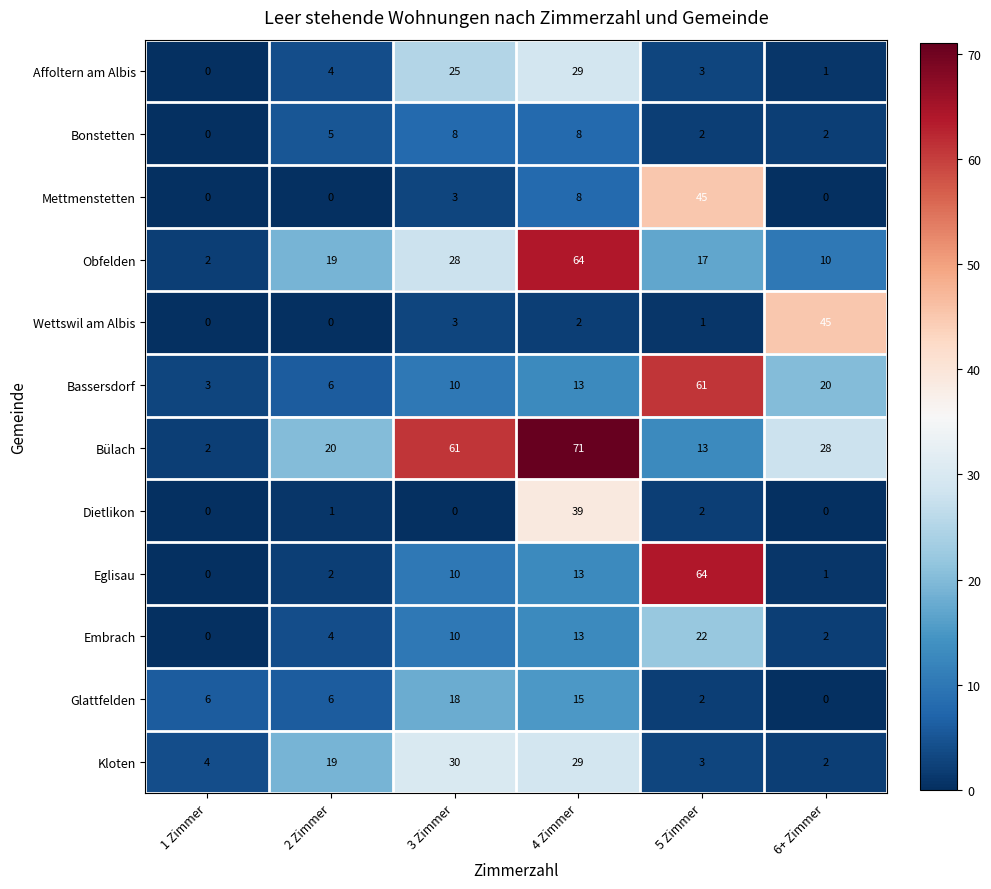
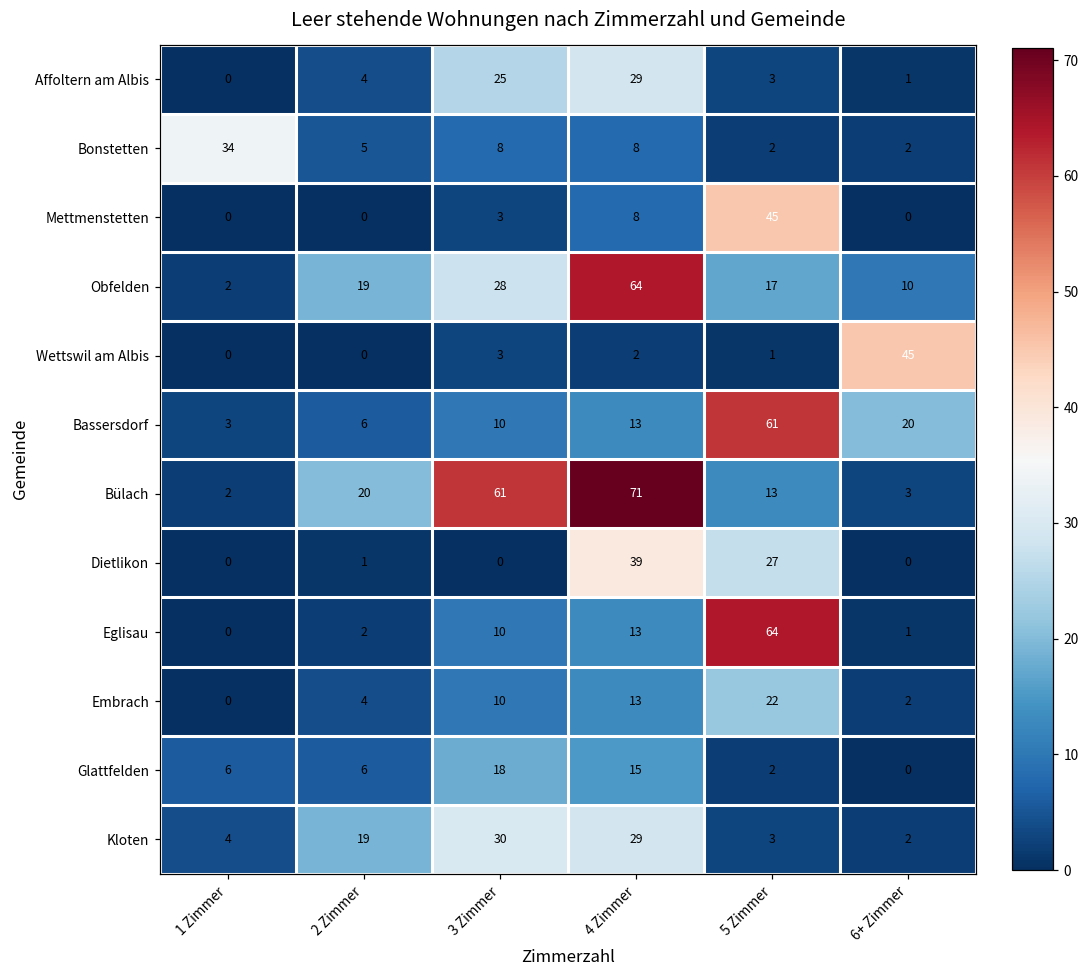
  {
    "Affoltern am Albis": {
      "1 Zimmer": 0,
      "2 Zimmer": 4,
      "3 Zimmer": 25,
      "4 Zimmer": 29,
      "5 Zimmer": 3,
      "6+ Zimmer": 1
    },
    "Bonstetten": {
-     "1 Zimmer": 0,
+     "1 Zimmer": 34,
      "2 Zimmer": 5,
      "3 Zimmer": 8,
      "4 Zimmer": 8,
      "5 Zimmer": 2,
      "6+ Zimmer": 2
    },
    "Mettmenstetten": {
      "1 Zimmer": 0,
      "2 Zimmer": 0,
      "3 Zimmer": 3,
      "4 Zimmer": 8,
      "5 Zimmer": 45,
      "6+ Zimmer": 0
    },
    "Obfelden": {
      "1 Zimmer": 2,
      "2 Zimmer": 19,
      "3 Zimmer": 28,
      "4 Zimmer": 64,
      "5 Zimmer": 17,
      "6+ Zimmer": 10
    },
    "Wettswil am Albis": {
      "1 Zimmer": 0,
      "2 Zimmer": 0,
      "3 Zimmer": 3,
      "4 Zimmer": 2,
      "5 Zimmer": 1,
      "6+ Zimmer": 45
    },
    "Bassersdorf": {
      "1 Zimmer": 3,
      "2 Zimmer": 6,
      "3 Zimmer": 10,
      "4 Zimmer": 13,
      "5 Zimmer": 61,
      "6+ Zimmer": 20
    },
    "Bülach": {
      "1 Zimmer": 2,
      "2 Zimmer": 20,
      "3 Zimmer": 61,
      "4 Zimmer": 71,
      "5 Zimmer": 13,
-     "6+ Zimmer": 28
+     "6+ Zimmer": 3
    },
    "Dietlikon": {
      "1 Zimmer": 0,
      "2 Zimmer": 1,
      "3 Zimmer": 0,
      "4 Zimmer": 39,
-     "5 Zimmer": 2,
+     "5 Zimmer": 27,
      "6+ Zimmer": 0
    },
    "Eglisau": {
      "1 Zimmer": 0,
      "2 Zimmer": 2,
      "3 Zimmer": 10,
      "4 Zimmer": 13,
      "5 Zimmer": 64,
      "6+ Zimmer": 1
    },
    "Embrach": {
      "1 Zimmer": 0,
      "2 Zimmer": 4,
      "3 Zimmer": 10,
      "4 Zimmer": 13,
      "5 Zimmer": 22,
      "6+ Zimmer": 2
    },
    "Glattfelden": {
      "1 Zimmer": 6,
      "2 Zimmer": 6,
      "3 Zimmer": 18,
      "4 Zimmer": 15,
      "5 Zimmer": 2,
      "6+ Zimmer": 0
    },
    "Kloten": {
      "1 Zimmer": 4,
      "2 Zimmer": 19,
      "3 Zimmer": 30,
      "4 Zimmer": 29,
      "5 Zimmer": 3,
      "6+ Zimmer": 2
    }
  }
